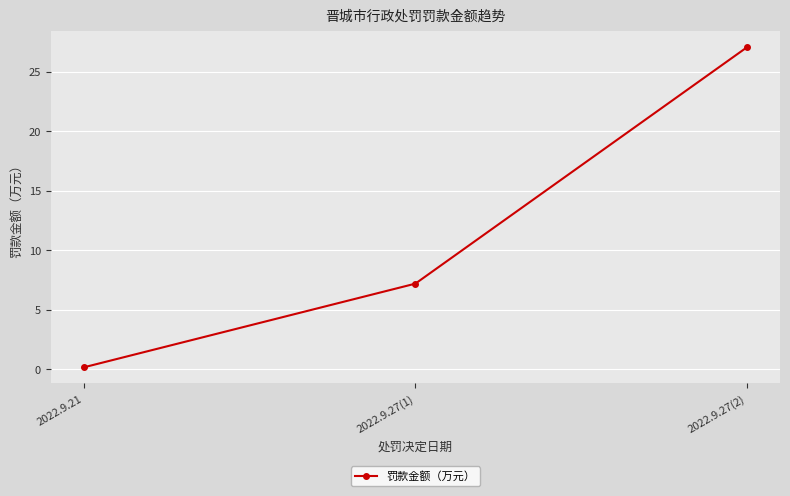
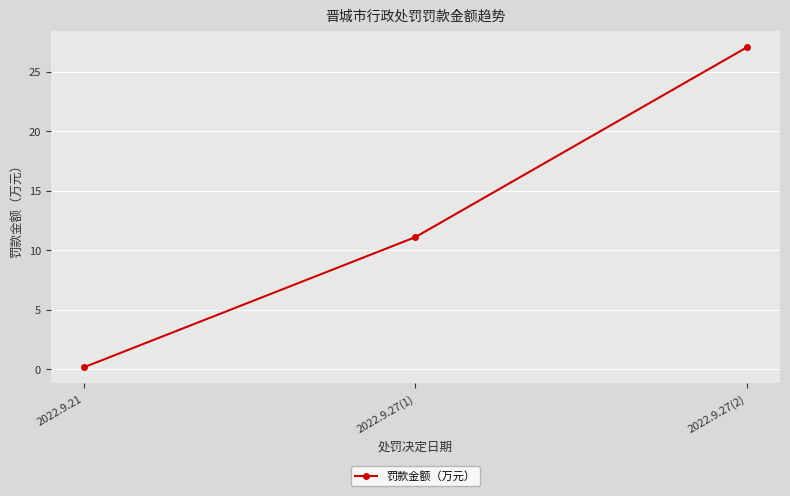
  {
    "2022.9.21": 0.2,
-   "2022.9.27(1)": 7.2,
+   "2022.9.27(1)": 11.1,
    "2022.9.27(2)": 27.0
  }
